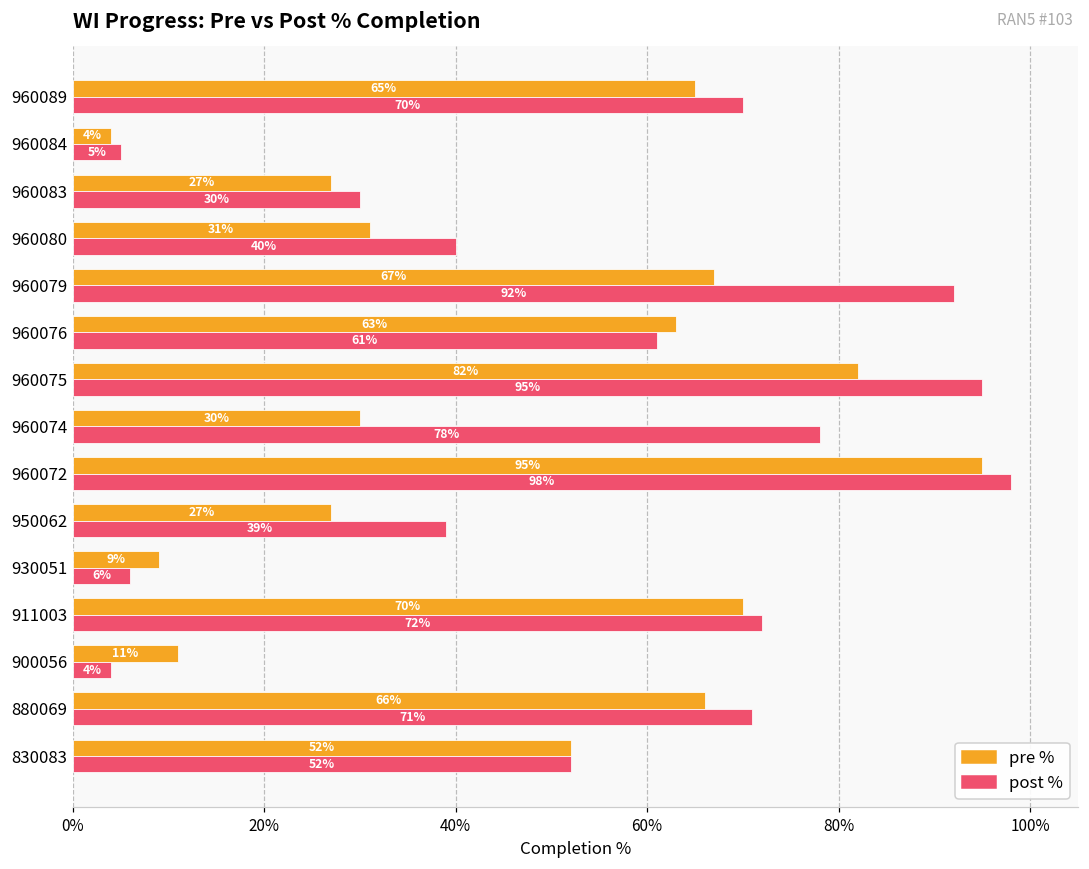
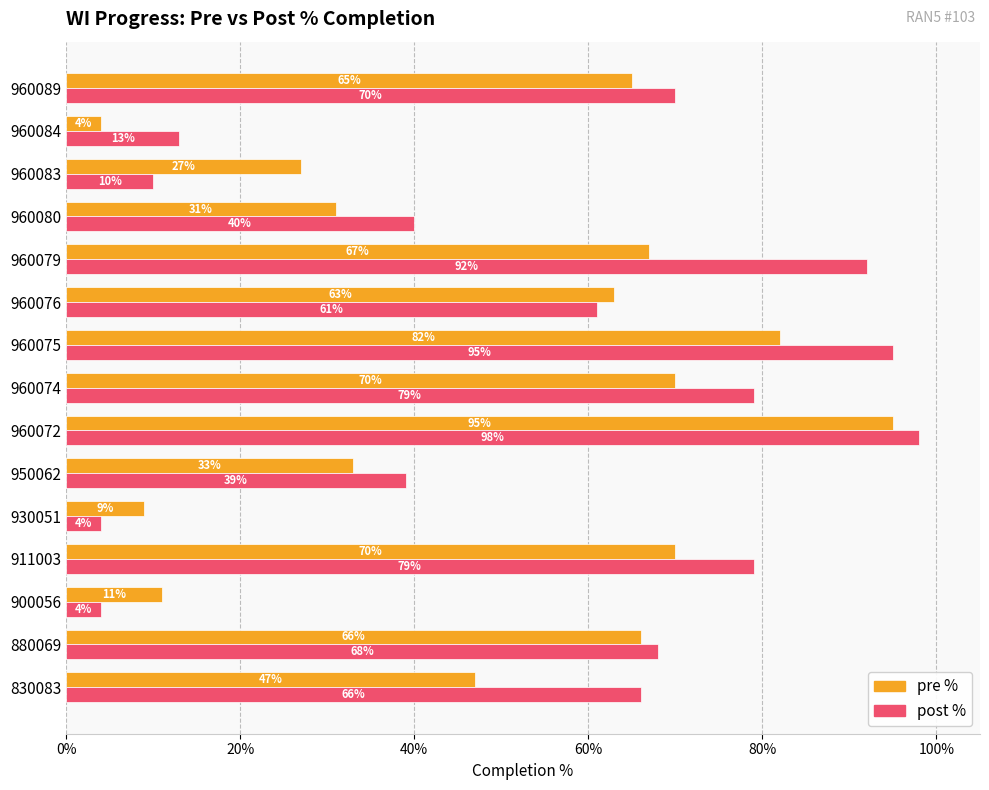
  {
    "pre %": {
      "960089": "65%",
      "960084": "4%",
      "960083": "27%",
      "960080": "31%",
      "960079": "67%",
      "960076": "63%",
      "960075": "82%",
-     "960074": "30%",
+     "960074": "70%",
      "960072": "95%",
-     "950062": "27%",
+     "950062": "33%",
      "930051": "9%",
      "911003": "70%",
      "900056": "11%",
      "880069": "66%",
-     "830083": "52%"
+     "830083": "47%"
    },
    "post %": {
      "960089": "70%",
-     "960084": "5%",
-     "960083": "30%",
+     "960084": "13%",
+     "960083": "10%",
      "960080": "40%",
      "960079": "92%",
      "960076": "61%",
      "960075": "95%",
-     "960074": "78%",
+     "960074": "79%",
      "960072": "98%",
      "950062": "39%",
-     "930051": "6%",
-     "911003": "72%",
+     "930051": "4%",
+     "911003": "79%",
      "900056": "4%",
-     "880069": "71%",
-     "830083": "52%"
+     "880069": "68%",
+     "830083": "66%"
    }
  }
